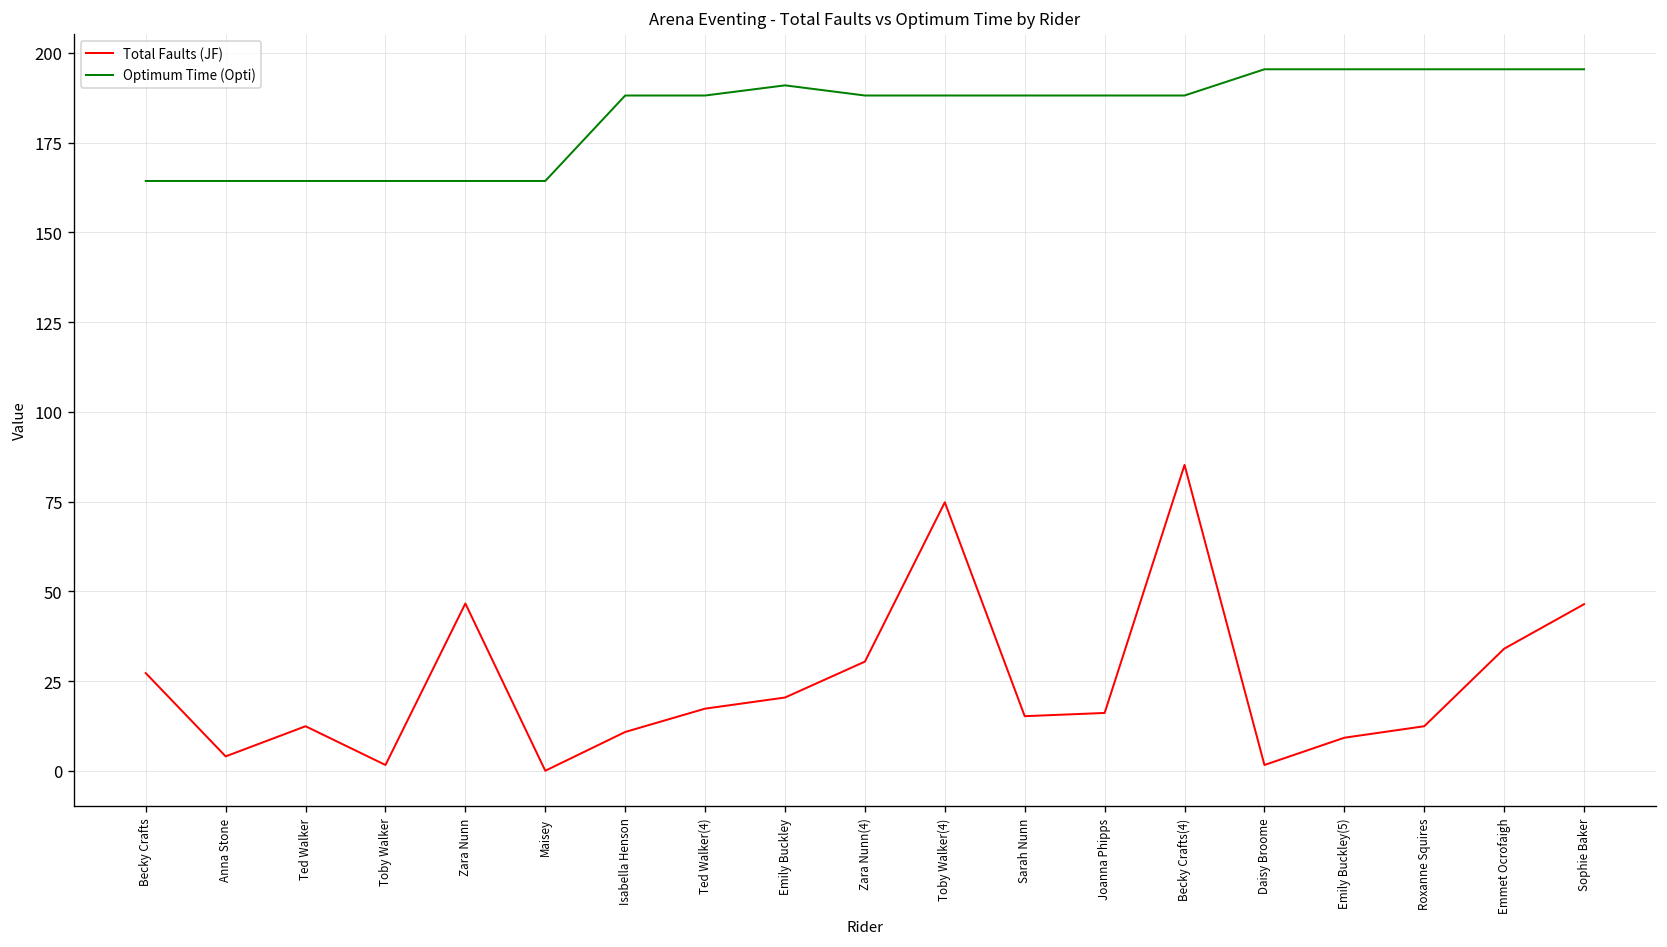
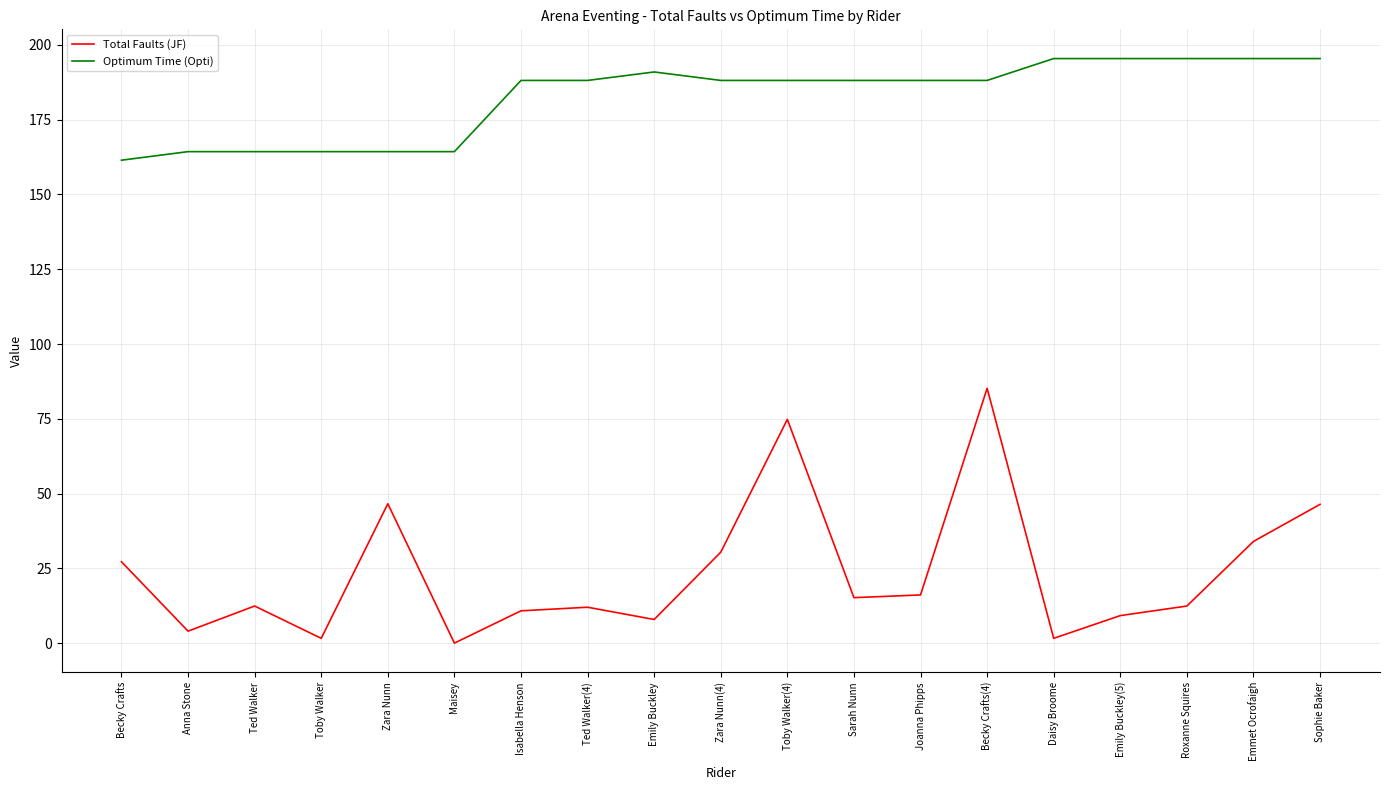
  {
    "Total Faults (JF)": {
      "Becky Crafts": 27,
      "Anna Stone": 4,
      "Ted Walker": 12,
      "Toby Walker": 2,
      "Zara Nunn": 47,
      "Maisey": 0,
      "Isabella Henson": 11,
-     "Ted Walker(4)": 17,
-     "Emily Buckley": 20,
+     "Ted Walker(4)": 12,
+     "Emily Buckley": 8,
      "Zara Nunn(4)": 30,
      "Toby Walker(4)": 75,
      "Sarah Nunn": 15,
      "Joanna Phipps": 16,
      "Becky Crafts(4)": 85,
      "Daisy Broome": 2,
      "Emily Buckley(5)": 9,
      "Roxanne Squires": 12,
      "Emmet Ocrofaigh": 34,
      "Sophie Baker": 46
    },
    "Optimum Time (Opti)": {
-     "Becky Crafts": 164,
+     "Becky Crafts": 161,
      "Anna Stone": 164,
      "Ted Walker": 164,
      "Toby Walker": 164,
      "Zara Nunn": 164,
      "Maisey": 164,
      "Isabella Henson": 188,
      "Ted Walker(4)": 188,
      "Emily Buckley": 191,
      "Zara Nunn(4)": 188,
      "Toby Walker(4)": 188,
      "Sarah Nunn": 188,
      "Joanna Phipps": 188,
      "Becky Crafts(4)": 188,
      "Daisy Broome": 195,
      "Emily Buckley(5)": 195,
      "Roxanne Squires": 195,
      "Emmet Ocrofaigh": 195,
      "Sophie Baker": 195
    }
  }
